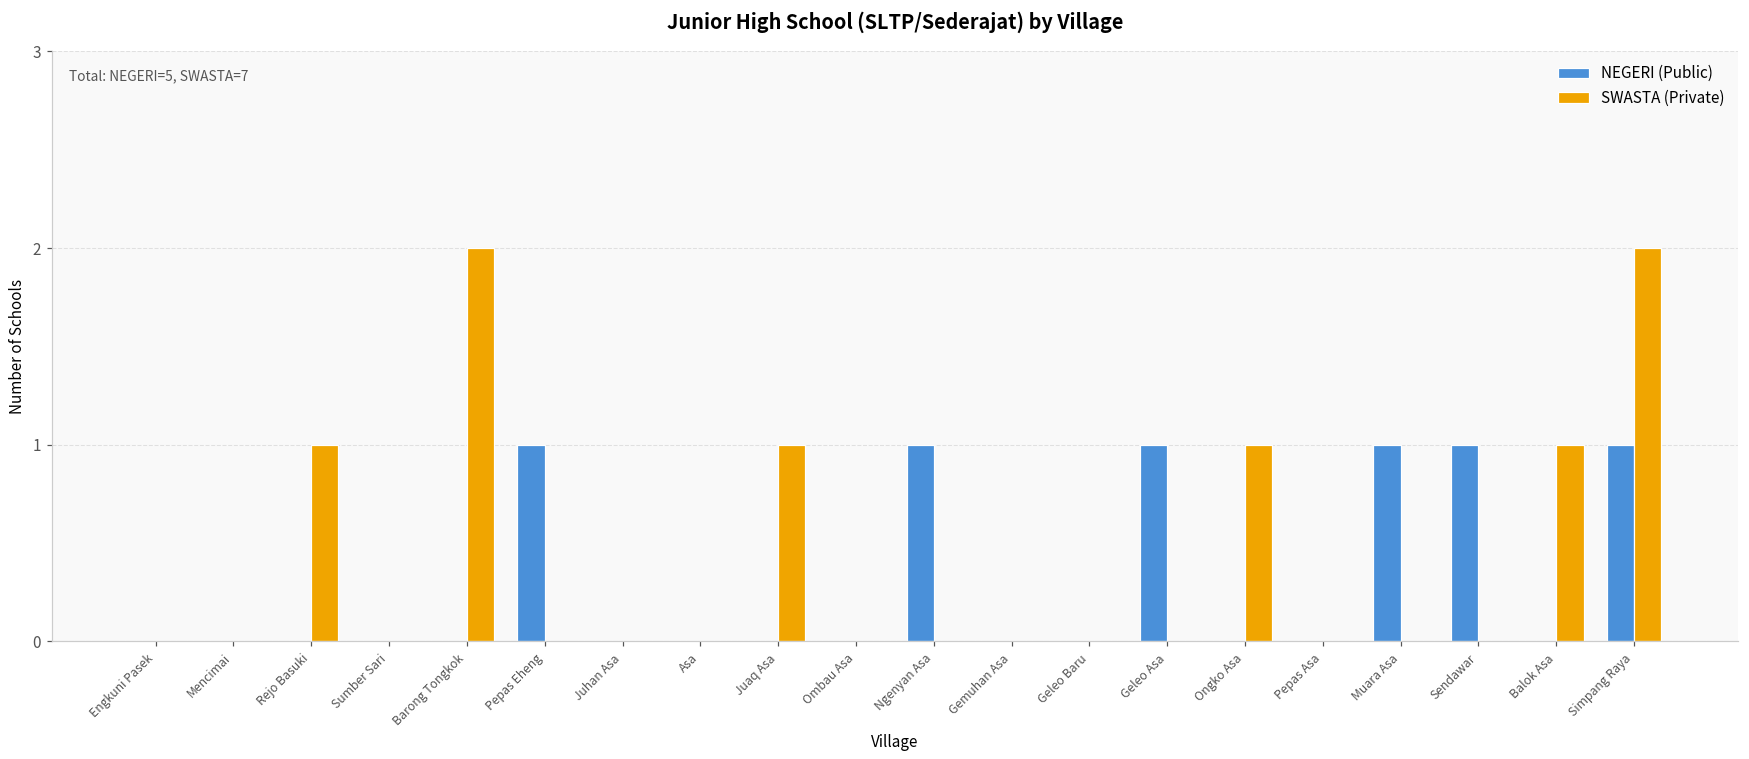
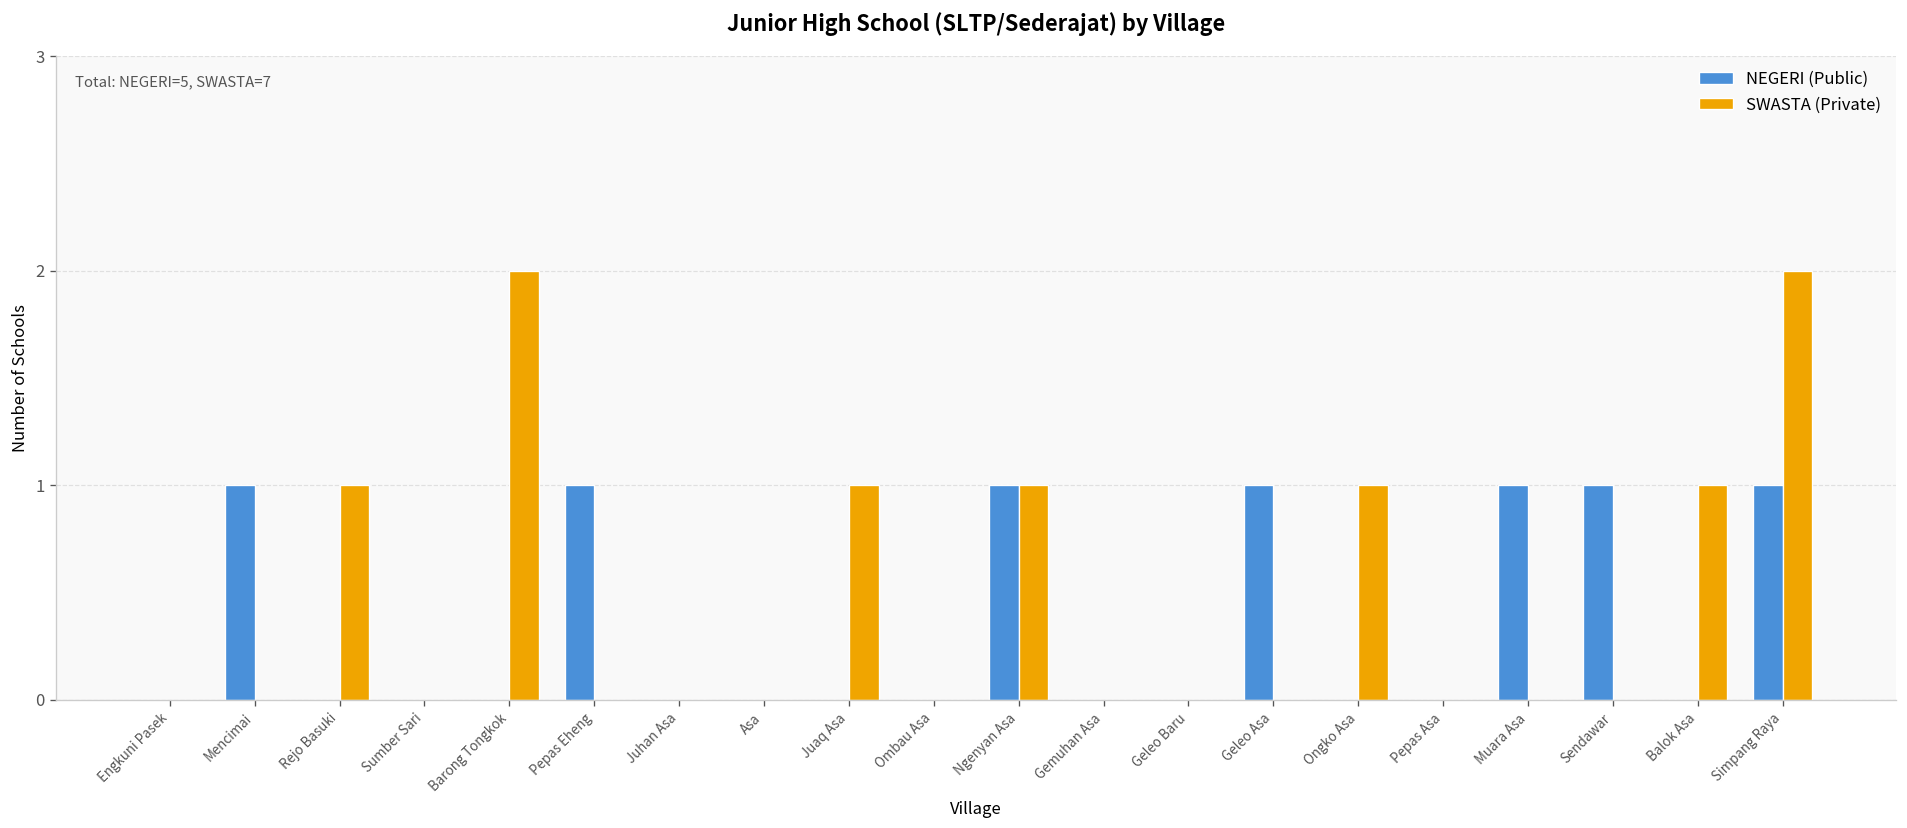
  {
    "NEGERI (Public)": {
      "Engkuni Pasek": 0,
-     "Mencimai": 0,
+     "Mencimai": 1,
      "Rejo Basuki": 0,
      "Sumber Sari": 0,
      "Barong Tongkok": 0,
      "Pepas Eheng": 1,
      "Juhan Asa": 0,
      "Asa": 0,
      "Juaq Asa": 0,
      "Ombau Asa": 0,
      "Ngenyan Asa": 1,
      "Gemuhan Asa": 0,
      "Geleo Baru": 0,
      "Geleo Asa": 1,
      "Ongko Asa": 0,
      "Pepas Asa": 0,
      "Muara Asa": 1,
      "Sendawar": 1,
      "Balok Asa": 0,
      "Simpang Raya": 1
    },
    "SWASTA (Private)": {
      "Engkuni Pasek": 0,
      "Mencimai": 0,
      "Rejo Basuki": 1,
      "Sumber Sari": 0,
      "Barong Tongkok": 2,
      "Pepas Eheng": 0,
      "Juhan Asa": 0,
      "Asa": 0,
      "Juaq Asa": 1,
      "Ombau Asa": 0,
-     "Ngenyan Asa": 0,
+     "Ngenyan Asa": 1,
      "Gemuhan Asa": 0,
      "Geleo Baru": 0,
      "Geleo Asa": 0,
      "Ongko Asa": 1,
      "Pepas Asa": 0,
      "Muara Asa": 0,
      "Sendawar": 0,
      "Balok Asa": 1,
      "Simpang Raya": 2
    }
  }
